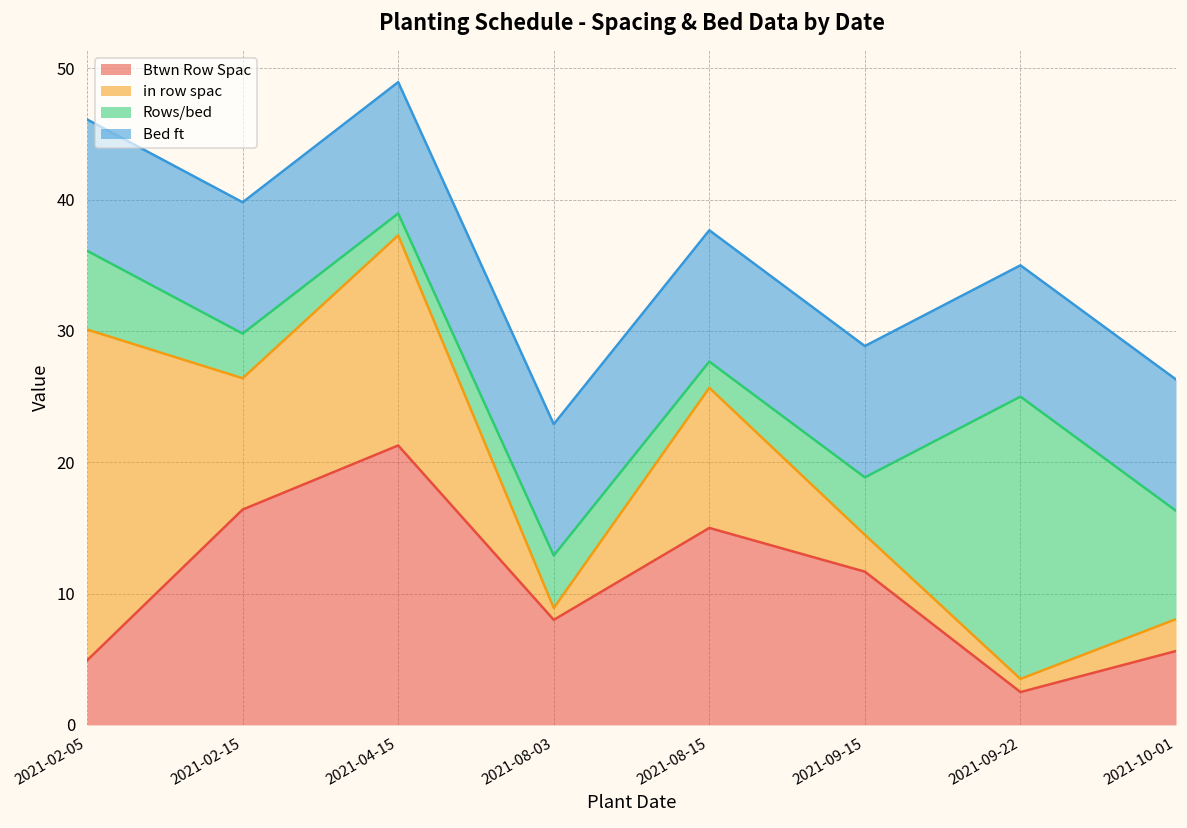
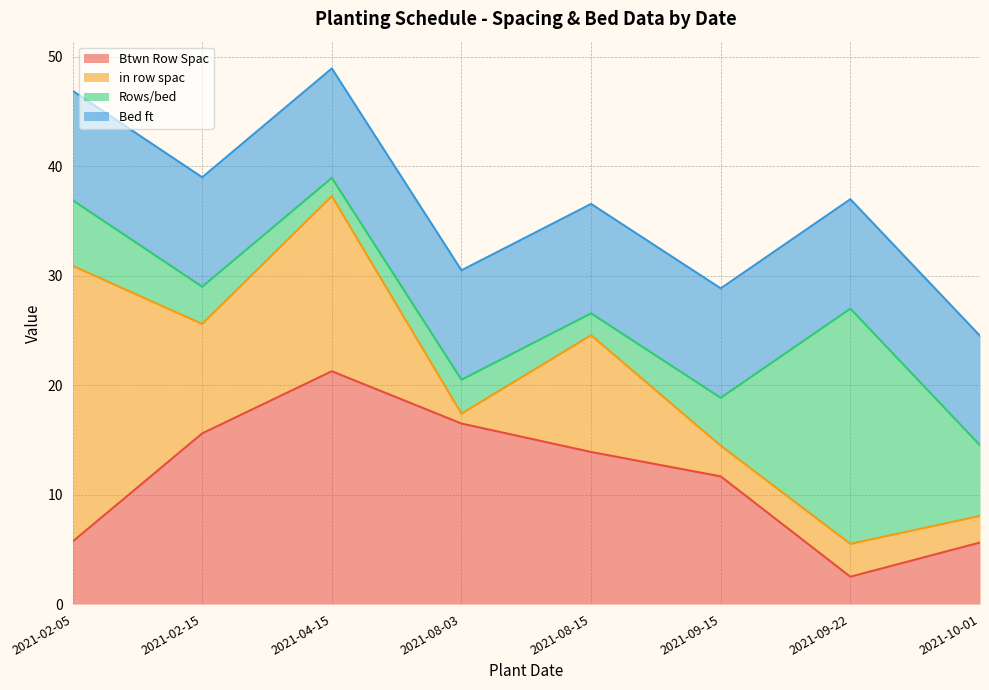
  {
    "Btwn Row Spac": {
-     "2021-02-05": 4.9,
-     "2021-02-15": 16.4,
+     "2021-02-05": 5.7,
+     "2021-02-15": 15.6,
      "2021-04-15": 21.3,
-     "2021-08-03": 8.0,
-     "2021-08-15": 15.0,
+     "2021-08-03": 16.5,
+     "2021-08-15": 13.9,
      "2021-09-15": 11.7,
      "2021-09-22": 2.5,
      "2021-10-01": 5.6
    },
    "in row spac": {
      "2021-02-05": 25,
      "2021-02-15": 10,
      "2021-04-15": 16,
      "2021-08-03": 1,
      "2021-08-15": 10.7,
      "2021-09-15": 3,
-     "2021-09-22": 1,
+     "2021-09-22": 3,
      "2021-10-01": 2.4
    },
    "Rows/bed": {
      "2021-02-05": 6.0,
      "2021-02-15": 3.4,
      "2021-04-15": 1.7,
-     "2021-08-03": 4.0,
+     "2021-08-03": 3.1,
      "2021-08-15": 2.0,
      "2021-09-15": 4.4,
      "2021-09-22": 21.5,
-     "2021-10-01": 8.3
+     "2021-10-01": 6.5
    },
    "Bed ft": {
      "2021-02-05": 10.0,
      "2021-02-15": 10.0,
      "2021-04-15": 10.0,
      "2021-08-03": 10.0,
      "2021-08-15": 10.0,
      "2021-09-15": 10.0,
      "2021-09-22": 10.0,
      "2021-10-01": 10.0
    }
  }
